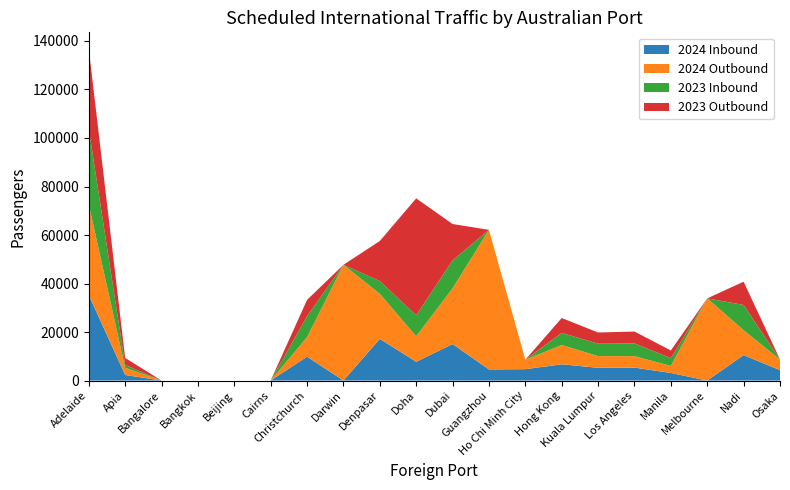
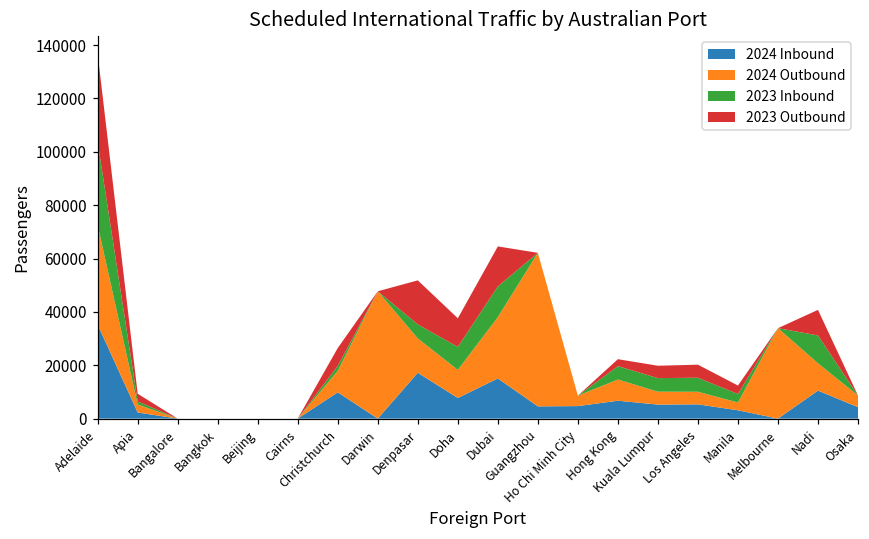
  {
    "2024 Inbound": {
      "Adelaide": 35000,
      "Apia": 2000,
      "Christchurch": 10000,
      "Darwin": 0,
      "Denpasar": 17000,
      "Doha": 8000,
      "Dubai": 15000,
      "Guangzhou": 5000,
      "Ho Chi Minh City": 5000,
      "Hong Kong": 7000,
      "Kuala Lumpur": 5000,
      "Los Angeles": 5000,
      "Manila": 3000,
      "Melbourne": 0,
      "Nadi": 10000,
      "Osaka": 4000
    },
    "2024 Outbound": {
      "Adelaide": 37000,
      "Apia": 3000,
      "Christchurch": 8000,
-     "Denpasar": 19000,
+     "Denpasar": 13000,
      "Doha": 11000,
      "Dubai": 23000,
      "Hong Kong": 8000,
      "Kuala Lumpur": 5000,
      "Los Angeles": 5000,
      "Manila": 3000,
      "Nadi": 10000
    },
    "2023 Inbound": {
      "Adelaide": 31000,
      "Apia": 1000,
-     "Christchurch": 9000,
+     "Christchurch": 2000,
      "Denpasar": 5000,
      "Doha": 9000,
      "Dubai": 12000,
      "Hong Kong": 5000,
      "Kuala Lumpur": 5000,
      "Los Angeles": 5000,
      "Manila": 3000,
      "Nadi": 10000
    },
    "2023 Outbound": {
      "Adelaide": 33000,
      "Apia": 3000,
      "Christchurch": 7000,
      "Denpasar": 17000,
-     "Doha": 48000,
+     "Doha": 11000,
      "Dubai": 15000,
-     "Hong Kong": 6000,
+     "Hong Kong": 3000,
      "Kuala Lumpur": 5000,
      "Los Angeles": 5000,
      "Manila": 3000,
      "Nadi": 10000
    }
  }
